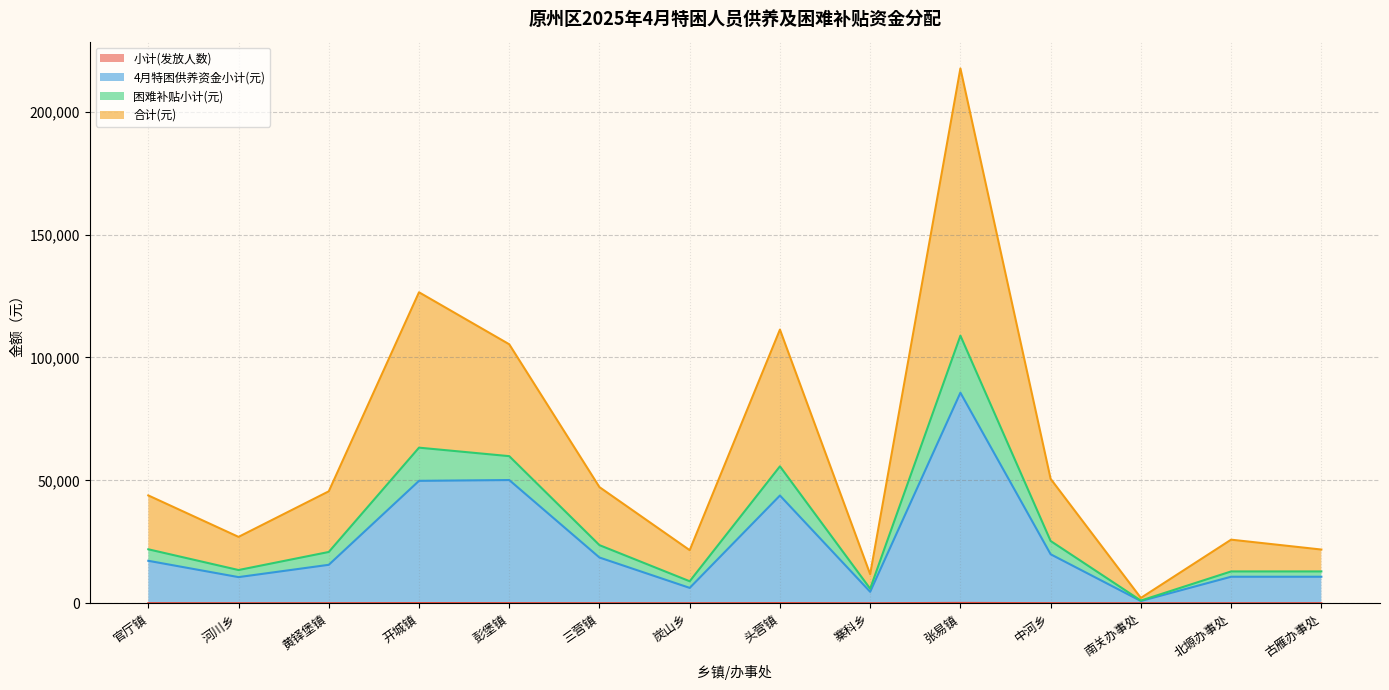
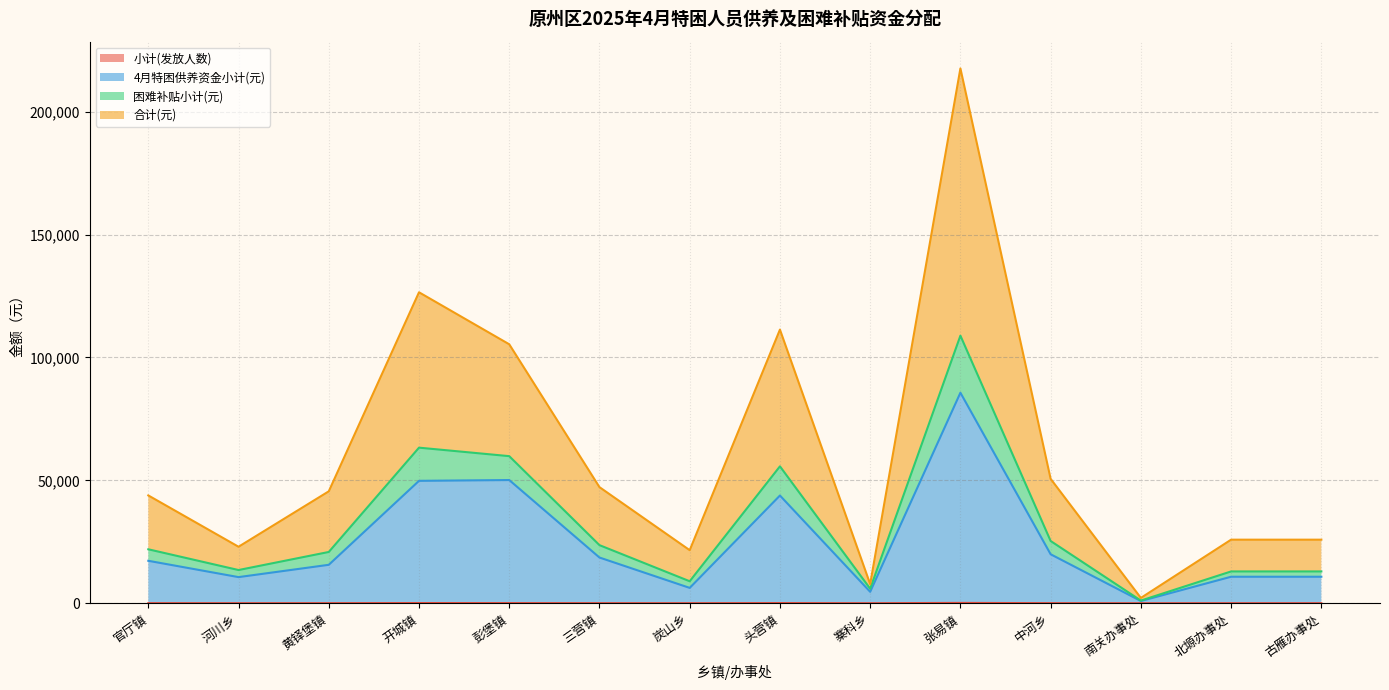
  {
    "小计(发放人数)": {
      "官厅镇": "0",
      "河川乡": "0",
      "黄铎堡镇": "0",
      "开城镇": "0",
      "彭堡镇": "0",
      "三营镇": "0",
      "炭山乡": "0",
      "头营镇": "0",
      "寨科乡": "0",
      "张易镇": "0",
      "中河乡": "0",
      "北塬办事处": "0",
      "古雁办事处": "0"
    },
    "4月特困供养资金小计(元)": {
      "官厅镇": "17,000",
      "河川乡": "11,000",
      "黄铎堡镇": "16,000",
      "开城镇": "50,000",
      "彭堡镇": "50,000",
      "三营镇": "19,000",
      "炭山乡": "6,000",
      "头营镇": "44,000",
      "寨科乡": "5,000",
      "张易镇": "86,000",
      "中河乡": "20,000",
      "北塬办事处": "11,000",
      "古雁办事处": "11,000"
    },
    "困难补贴小计(元)": {
      "官厅镇": "5,000",
      "河川乡": "3,000",
      "黄铎堡镇": "5,000",
      "开城镇": "14,000",
      "彭堡镇": "10,000",
      "三营镇": "5,000",
      "炭山乡": "3,000",
      "头营镇": "12,000",
      "寨科乡": "1,000",
      "张易镇": "23,000",
      "中河乡": "5,000",
      "北塬办事处": "2,000",
      "古雁办事处": "2,000"
    },
    "合计(元)": {
      "官厅镇": "22,000",
-     "河川乡": "13,000",
+     "河川乡": "9,000",
      "黄铎堡镇": "25,000",
      "开城镇": "63,000",
      "彭堡镇": "46,000",
      "三营镇": "24,000",
      "炭山乡": "13,000",
      "头营镇": "56,000",
-     "寨科乡": "6,000",
+     "寨科乡": "2,000",
      "张易镇": "109,000",
      "中河乡": "25,000",
      "南关办事处": "1,000",
      "北塬办事处": "13,000",
-     "古雁办事处": "9,000"
+     "古雁办事处": "13,000"
    }
  }
